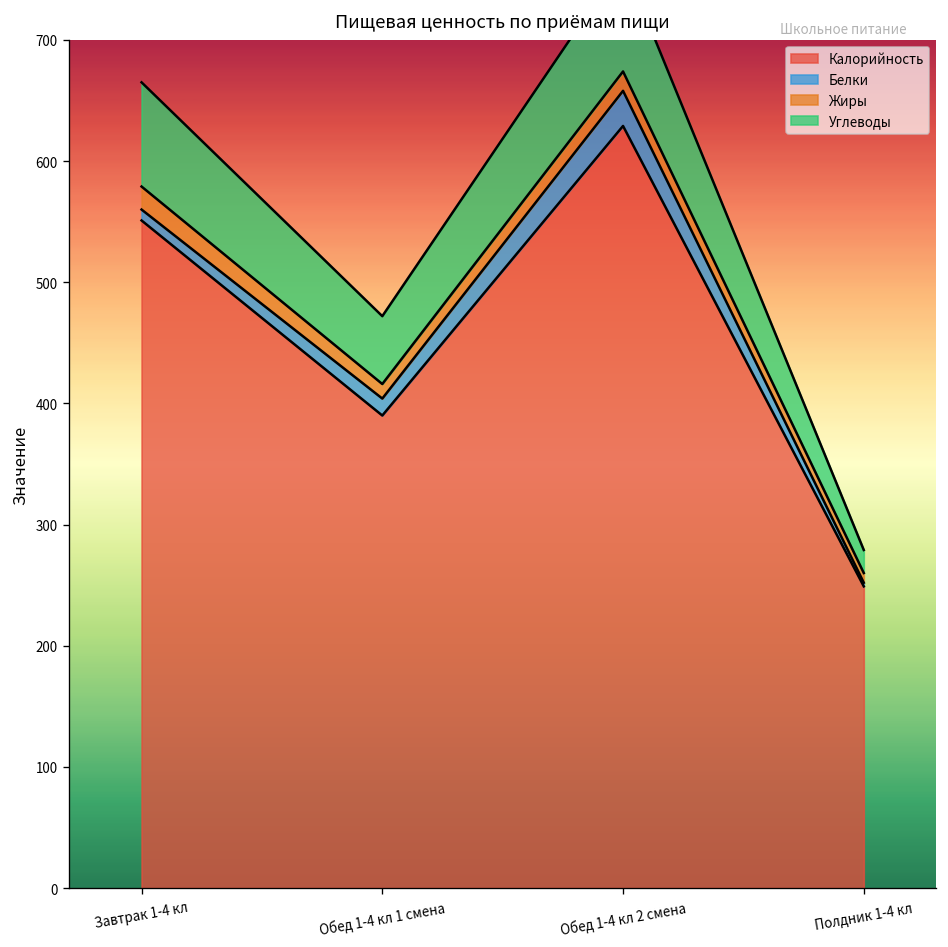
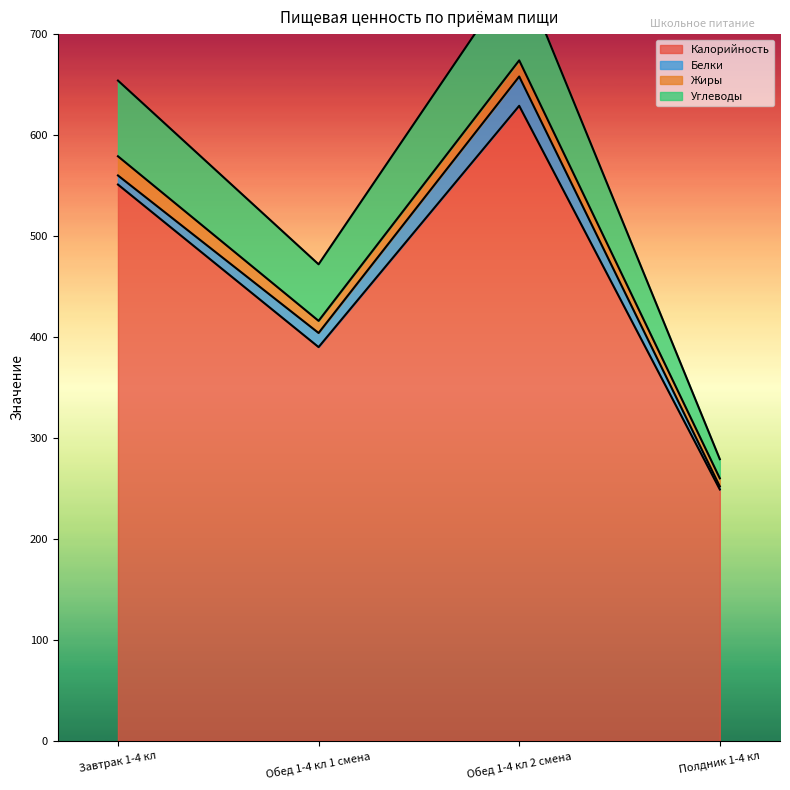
  {
    "Белки": {
      "Завтрак 1-4 кл": 9,
      "Обед 1-4 кл 1 смена": 14,
      "Обед 1-4 кл 2 смена": 29,
      "Полдник 1-4 кл": 3
    },
    "Углеводы": {
-     "Завтрак 1-4 кл": 86,
+     "Завтрак 1-4 кл": 75,
      "Обед 1-4 кл 1 смена": 56,
      "Полдник 1-4 кл": 19
    }
  }
